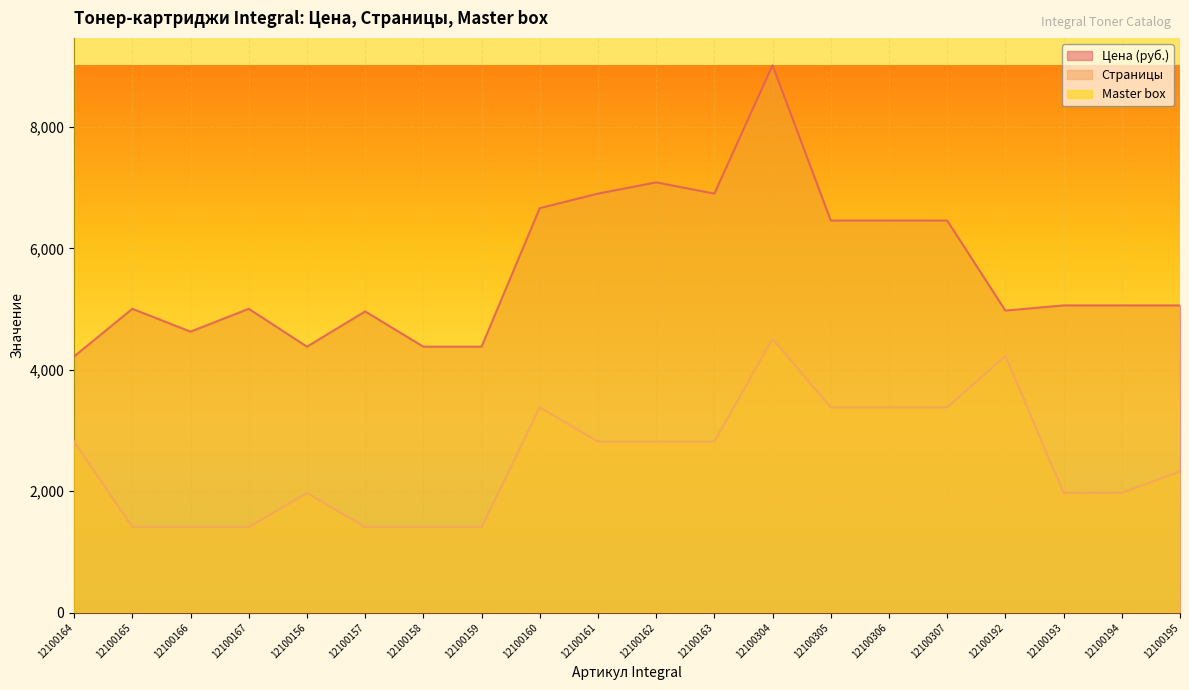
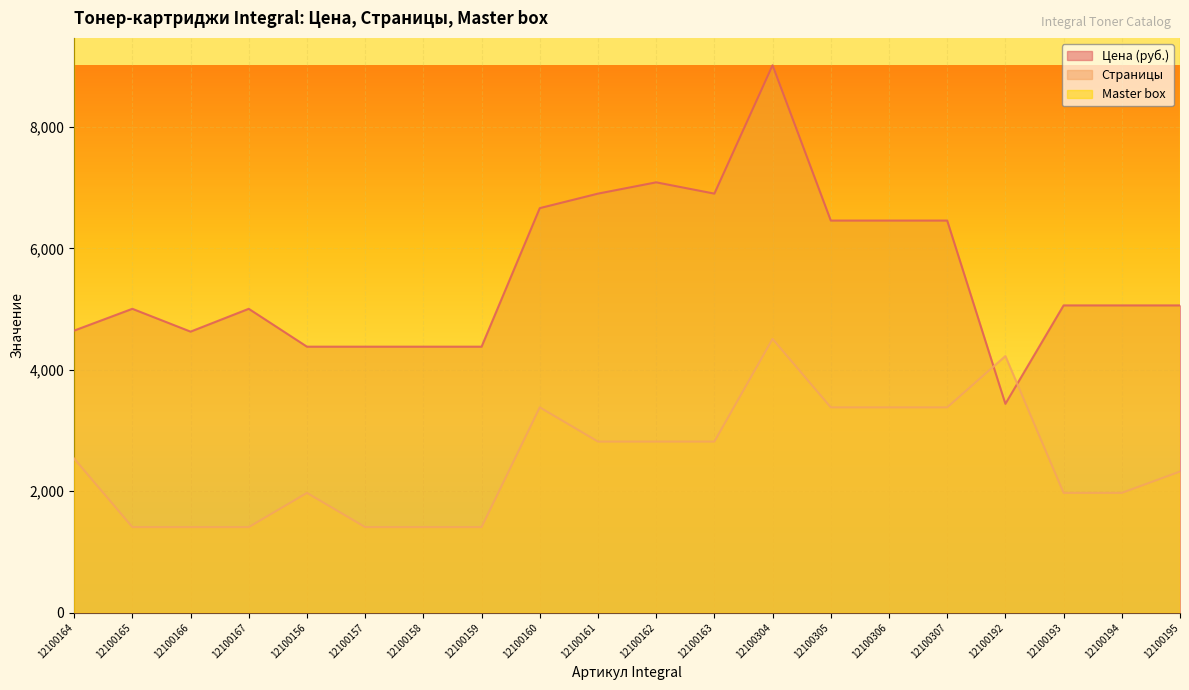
  {
    "Цена (руб.)": {
-     "12100164": "4,200",
+     "12100164": "4,600",
      "12100165": "5,000",
      "12100166": "4,600",
      "12100167": "5,000",
      "12100156": "4,400",
-     "12100157": "5,000",
+     "12100157": "4,400",
      "12100158": "4,400",
      "12100159": "4,400",
      "12100160": "6,700",
      "12100161": "6,900",
      "12100162": "7,100",
      "12100163": "6,900",
      "12100304": "9,000",
      "12100305": "6,500",
      "12100306": "6,500",
      "12100307": "6,500",
-     "12100192": "5,000",
+     "12100192": "3,400",
      "12100193": "5,100",
      "12100194": "5,100",
      "12100195": "5,100"
    },
    "Страницы": {
-     "12100164": "2,800",
+     "12100164": "2,500",
      "12100165": "1,400",
      "12100166": "1,400",
      "12100167": "1,400",
      "12100156": "2,000",
      "12100157": "1,400",
      "12100158": "1,400",
      "12100159": "1,400",
      "12100160": "3,400",
      "12100161": "2,800",
      "12100162": "2,800",
      "12100163": "2,800",
      "12100304": "4,500",
      "12100305": "3,400",
      "12100306": "3,400",
      "12100307": "3,400",
      "12100192": "4,200",
      "12100193": "2,000",
      "12100194": "2,000",
      "12100195": "2,300"
    }
  }
